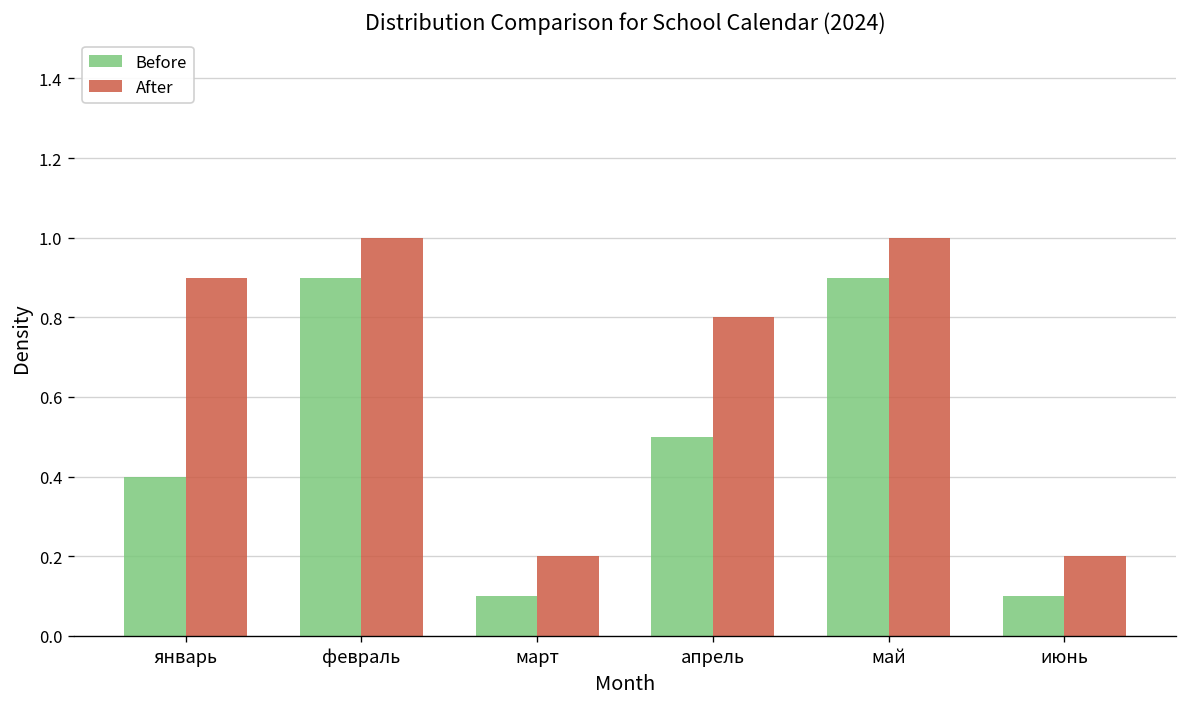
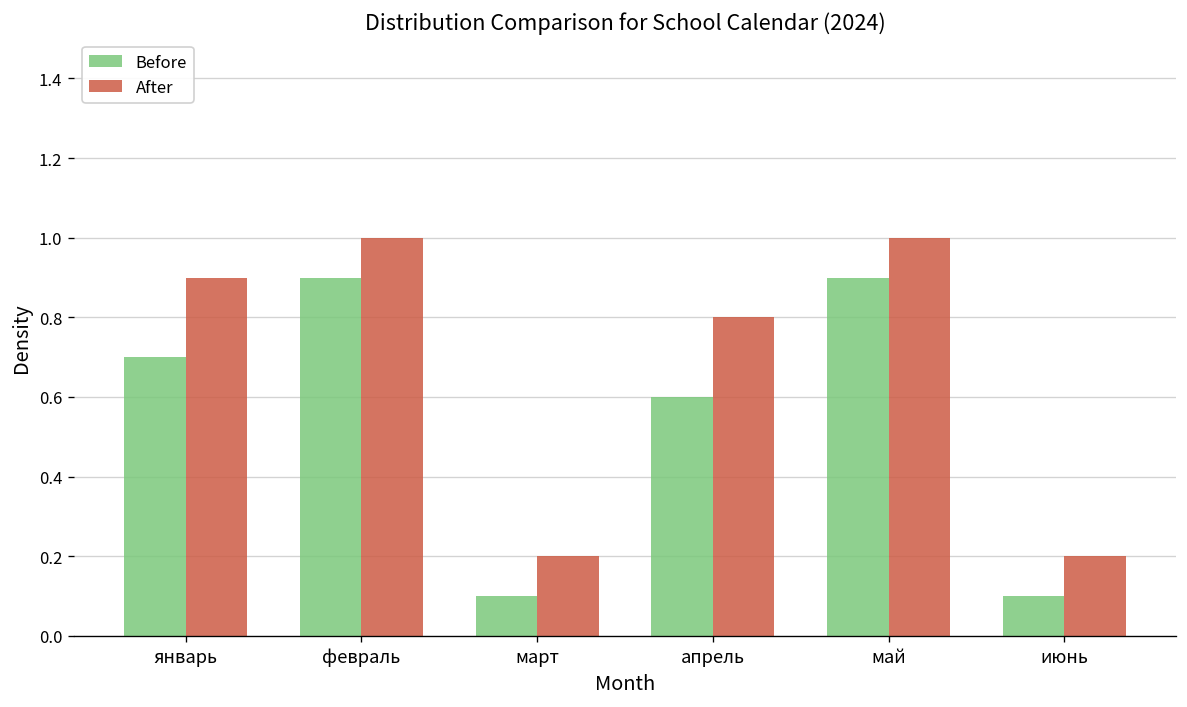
  {
    "Before": {
-     "январь": 0.40,
+     "январь": 0.70,
      "февраль": 0.90,
      "март": 0.10,
-     "апрель": 0.50,
+     "апрель": 0.60,
      "май": 0.90,
      "июнь": 0.10
    },
    "After": {
      "январь": 0.90,
      "февраль": 1.00,
      "март": 0.20,
      "апрель": 0.80,
      "май": 1.00,
      "июнь": 0.20
    }
  }
